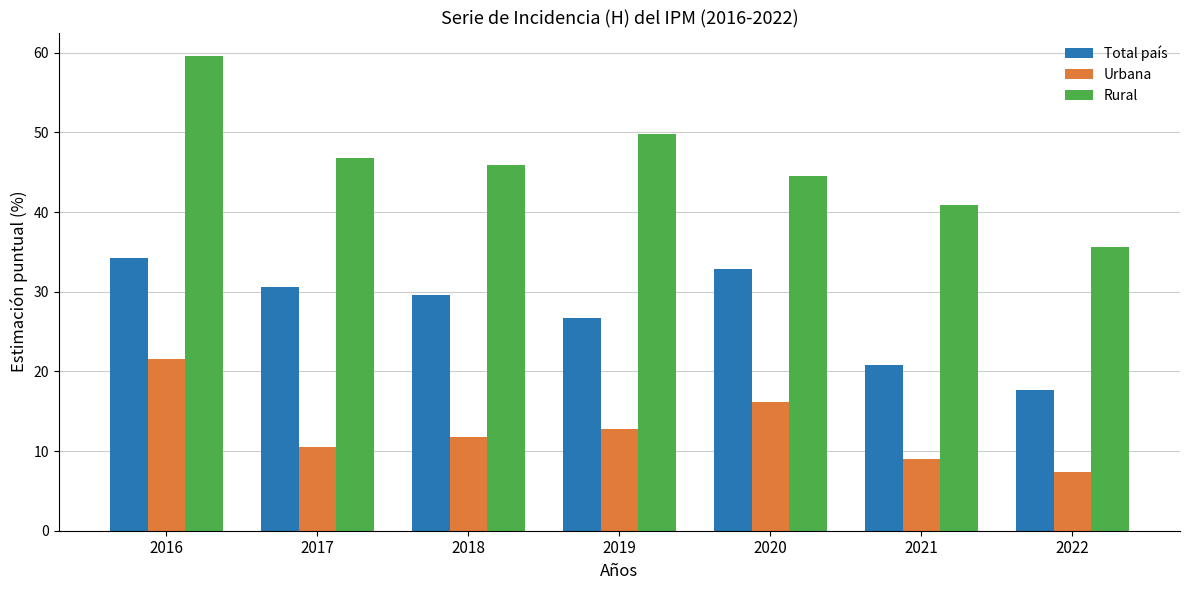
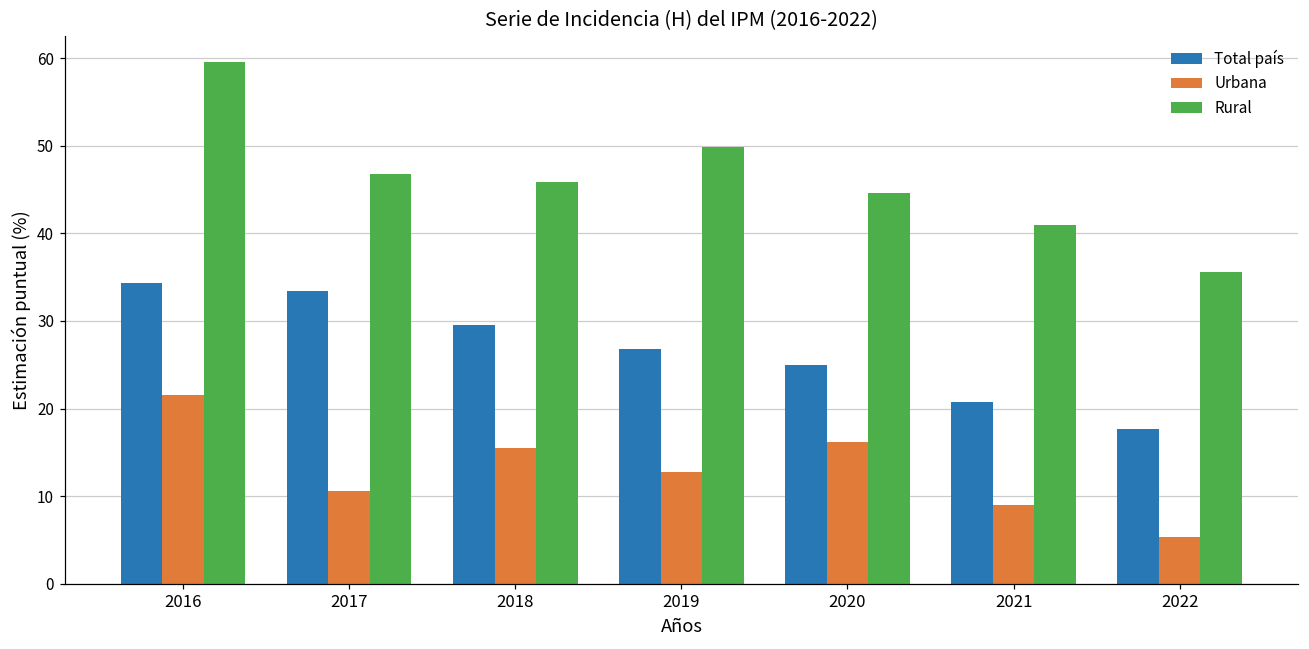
  {
    "Total país": {
      "2016": 34,
-     "2017": 31,
+     "2017": 33,
      "2018": 30,
      "2019": 27,
-     "2020": 33,
+     "2020": 25,
      "2021": 21,
      "2022": 18
    },
    "Urbana": {
      "2016": 22,
      "2017": 11,
-     "2018": 12,
+     "2018": 15,
      "2019": 13,
      "2020": 16,
      "2021": 9,
-     "2022": 7
+     "2022": 5
    },
    "Rural": {
      "2016": 60,
      "2017": 47,
      "2018": 46,
      "2019": 50,
      "2020": 45,
      "2021": 41,
      "2022": 36
    }
  }
